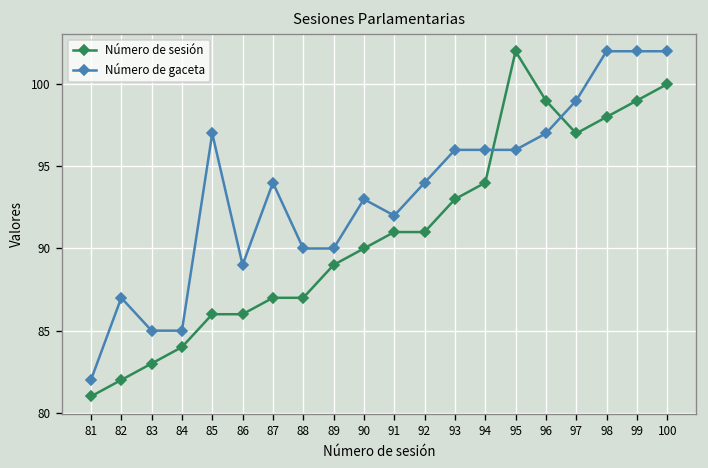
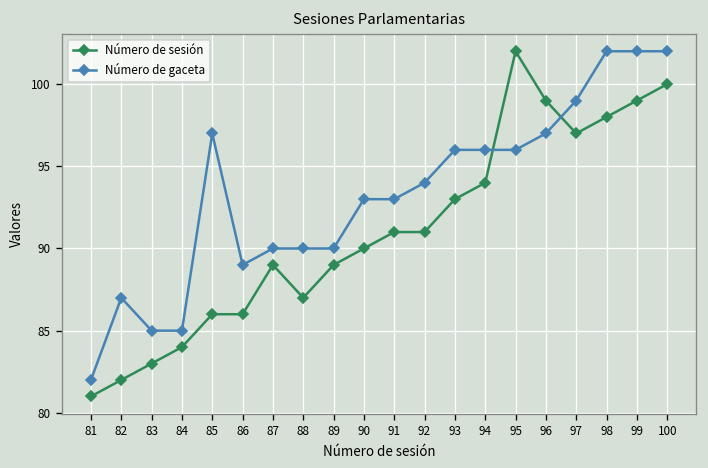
  {
    "Número de sesión": {
      "81": 81,
      "82": 82,
      "83": 83,
      "84": 84,
      "85": 86,
      "86": 86,
-     "87": 87,
+     "87": 89,
      "88": 87,
      "89": 89,
      "90": 90,
      "91": 91,
      "92": 91,
      "93": 93,
      "94": 94,
      "95": 102,
      "96": 99,
      "97": 97,
      "98": 98,
      "99": 99,
      "100": 100
    },
    "Número de gaceta": {
      "81": 82,
      "82": 87,
      "83": 85,
      "84": 85,
      "85": 97,
      "86": 89,
-     "87": 94,
+     "87": 90,
      "88": 90,
      "89": 90,
      "90": 93,
-     "91": 92,
+     "91": 93,
      "92": 94,
      "93": 96,
      "94": 96,
      "95": 96,
      "96": 97,
      "97": 99,
      "98": 102,
      "99": 102,
      "100": 102
    }
  }
